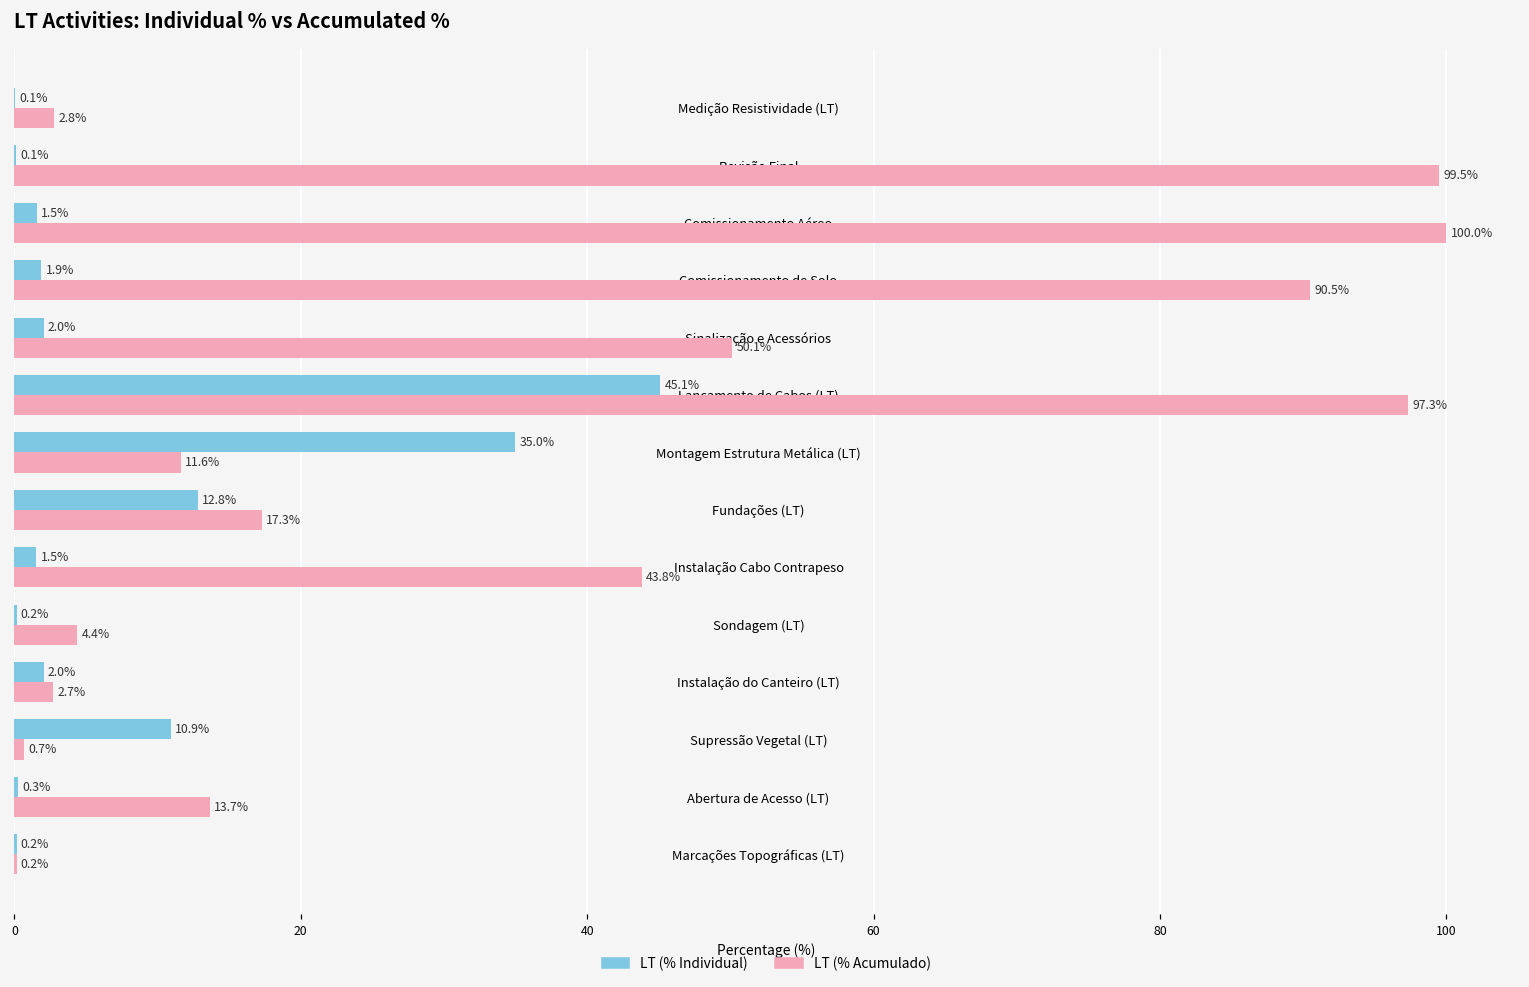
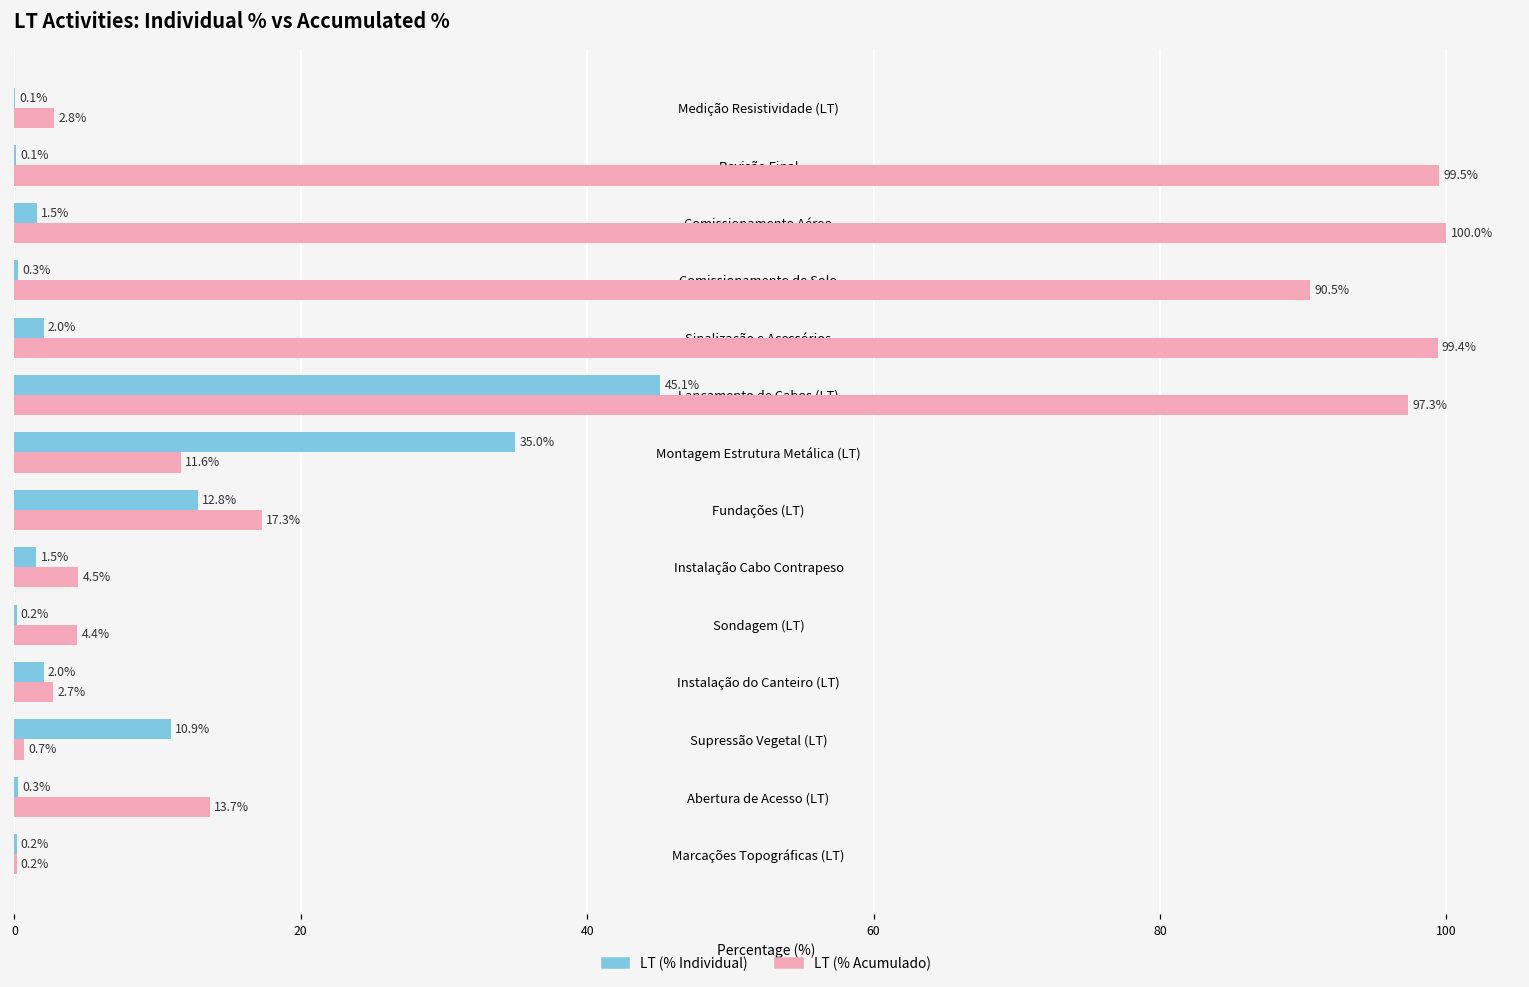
  {
    "LT (% Individual)": {
      "Medição Resistividade (LT)": "0.1%",
      "Revisão Final": "0.1%",
      "Comissionamento Aéreo": "1.5%",
-     "Comissionamento de Solo": "1.9%",
+     "Comissionamento de Solo": "0.3%",
      "Sinalização e Acessórios": "2.0%",
      "Lançamento de Cabos (LT)": "45.1%",
      "Montagem Estrutura Metálica (LT)": "35.0%",
      "Fundações (LT)": "12.8%",
      "Instalação Cabo Contrapeso": "1.5%",
      "Sondagem (LT)": "0.2%",
      "Instalação do Canteiro (LT)": "2.0%",
      "Supressão Vegetal (LT)": "10.9%",
      "Abertura de Acesso (LT)": "0.3%",
      "Marcações Topográficas (LT)": "0.2%"
    },
    "LT (% Acumulado)": {
      "Medição Resistividade (LT)": "2.8%",
      "Revisão Final": "99.5%",
      "Comissionamento Aéreo": "100.0%",
      "Comissionamento de Solo": "90.5%",
-     "Sinalização e Acessórios": "50.1%",
+     "Sinalização e Acessórios": "99.4%",
      "Lançamento de Cabos (LT)": "97.3%",
      "Montagem Estrutura Metálica (LT)": "11.6%",
      "Fundações (LT)": "17.3%",
-     "Instalação Cabo Contrapeso": "43.8%",
+     "Instalação Cabo Contrapeso": "4.5%",
      "Sondagem (LT)": "4.4%",
      "Instalação do Canteiro (LT)": "2.7%",
      "Supressão Vegetal (LT)": "0.7%",
      "Abertura de Acesso (LT)": "13.7%",
      "Marcações Topográficas (LT)": "0.2%"
    }
  }
